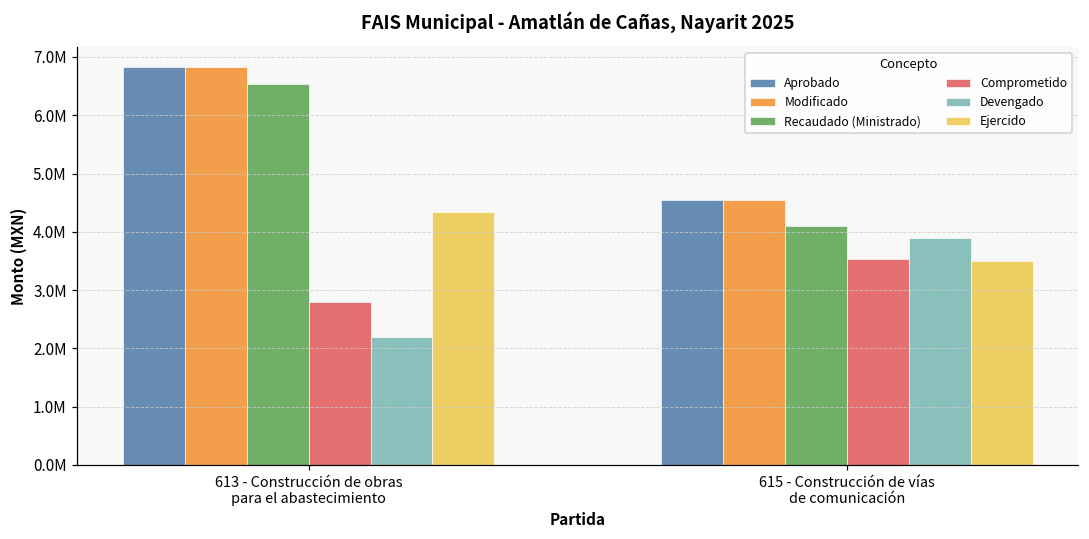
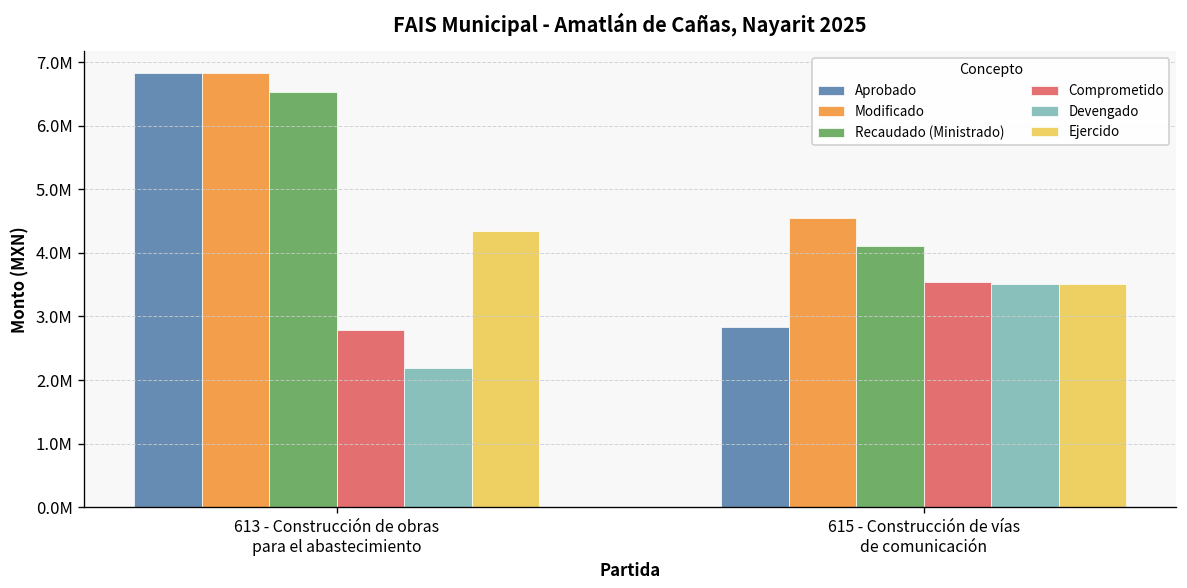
  {
    "Aprobado": {
      "613 - Construcción de obras para el abastecimiento": 6800000,
-     "615 - Construcción de vías de comunicación": 4600000
+     "615 - Construcción de vías de comunicación": 2800000
    },
    "Modificado": {
      "613 - Construcción de obras para el abastecimiento": 6800000,
      "615 - Construcción de vías de comunicación": 4600000
    },
    "Recaudado (Ministrado)": {
      "613 - Construcción de obras para el abastecimiento": 6500000,
      "615 - Construcción de vías de comunicación": 4100000
    },
    "Comprometido": {
      "613 - Construcción de obras para el abastecimiento": 2800000,
      "615 - Construcción de vías de comunicación": 3500000
    },
    "Devengado": {
      "613 - Construcción de obras para el abastecimiento": 2200000,
-     "615 - Construcción de vías de comunicación": 3900000
+     "615 - Construcción de vías de comunicación": 3500000
    },
    "Ejercido": {
      "613 - Construcción de obras para el abastecimiento": 4300000,
      "615 - Construcción de vías de comunicación": 3500000
    }
  }
